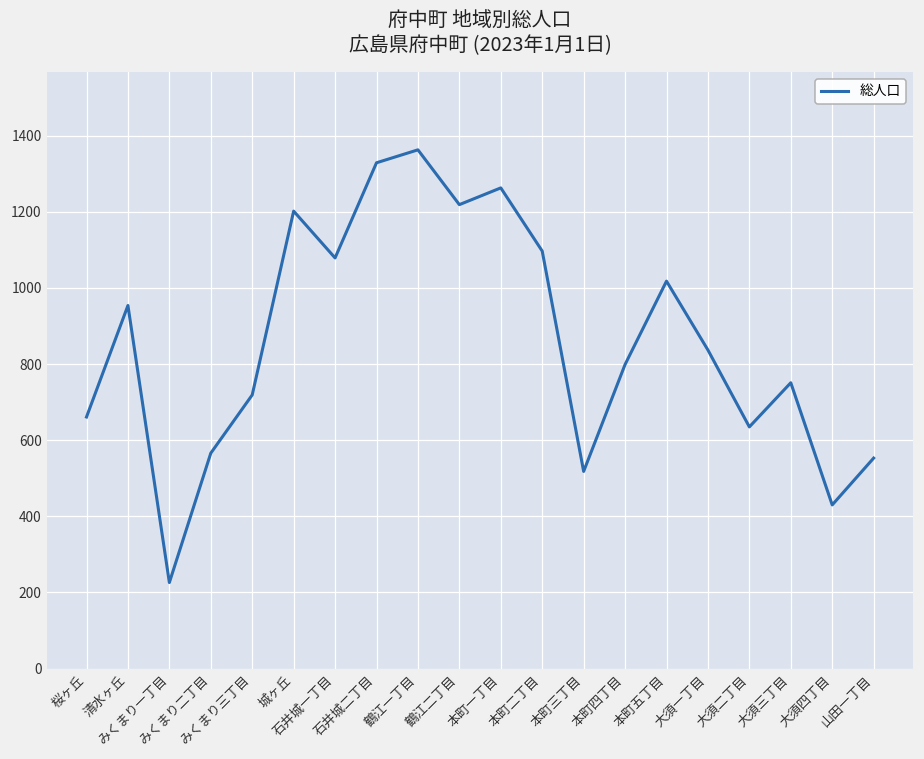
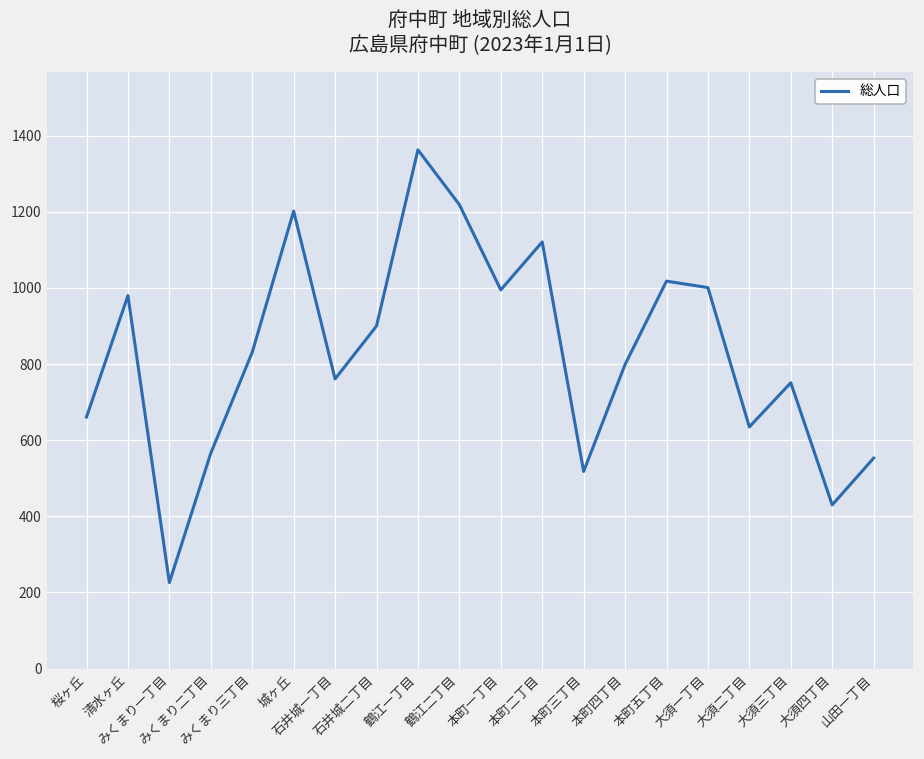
  {
    "桜ヶ丘": 660,
-   "清水ヶ丘": 950,
+   "清水ヶ丘": 980,
    "みくまり一丁目": 230,
    "みくまり二丁目": 570,
-   "みくまり三丁目": 720,
+   "みくまり三丁目": 830,
    "城ヶ丘": 1200,
-   "石井城一丁目": 1080,
-   "石井城二丁目": 1330,
+   "石井城一丁目": 760,
+   "石井城二丁目": 900,
    "鶴江一丁目": 1360,
    "鶴江二丁目": 1220,
-   "本町一丁目": 1260,
-   "本町二丁目": 1100,
+   "本町一丁目": 1000,
+   "本町二丁目": 1120,
    "本町三丁目": 520,
    "本町四丁目": 800,
    "本町五丁目": 1020,
-   "大須一丁目": 840,
+   "大須一丁目": 1000,
    "大須二丁目": 640,
    "大須三丁目": 750,
    "大須四丁目": 430,
    "山田一丁目": 550
  }
